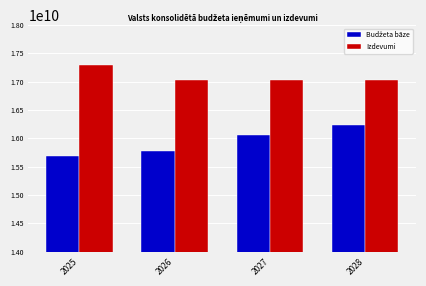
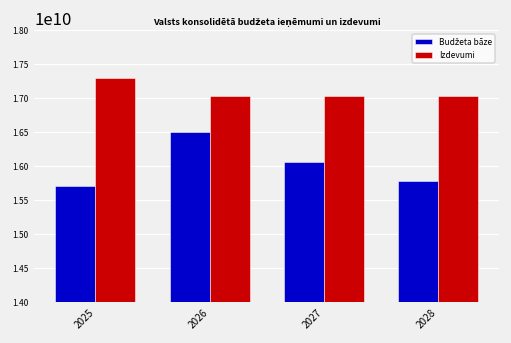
  {
    "Budžeta bāze": {
      "2025": 15700000000,
-     "2026": 15800000000,
+     "2026": 16500000000,
      "2027": 16100000000,
-     "2028": 16200000000
+     "2028": 15800000000
    },
    "Izdevumi": {
      "2025": 17300000000,
      "2026": 17000000000,
      "2027": 17000000000,
      "2028": 17000000000
    }
  }
